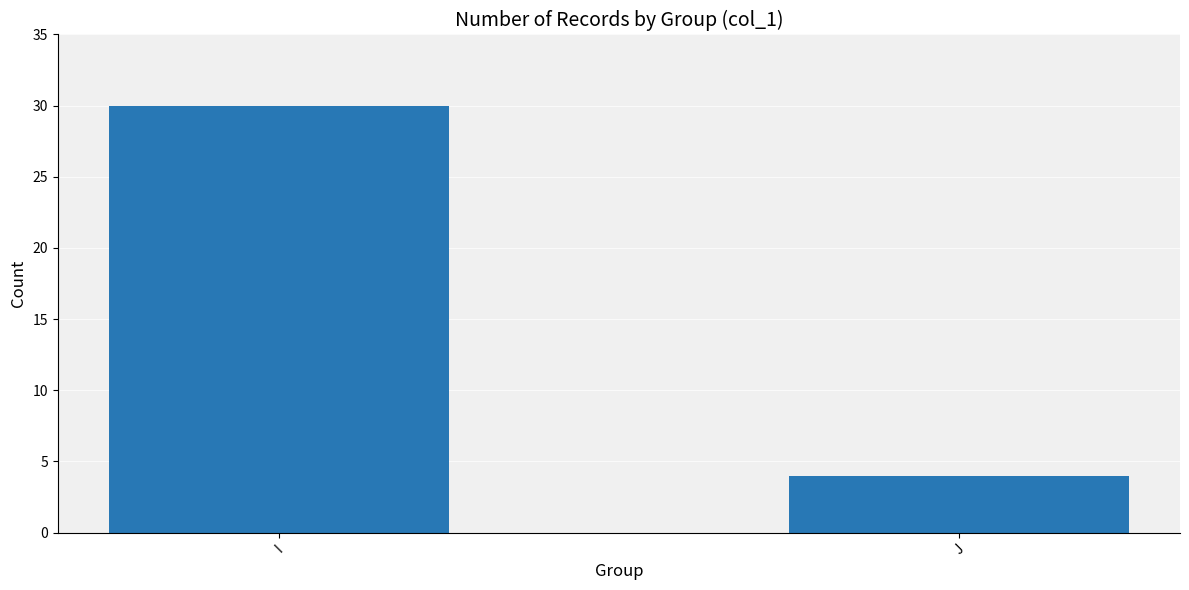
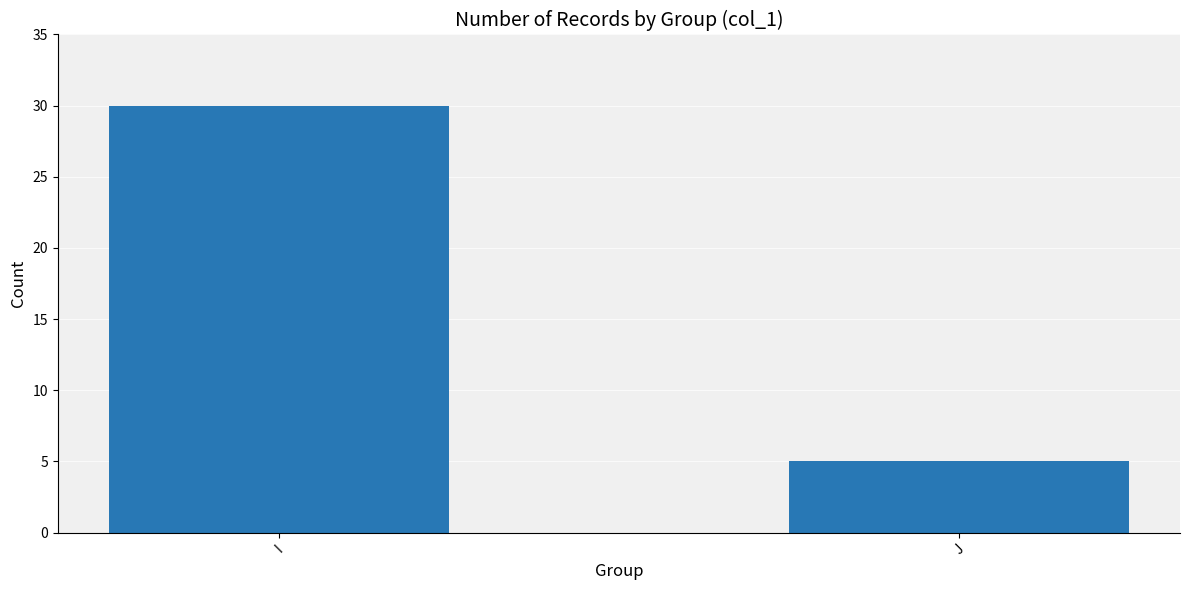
  {
    "I": 30,
-   "J": 4
+   "J": 5
  }
